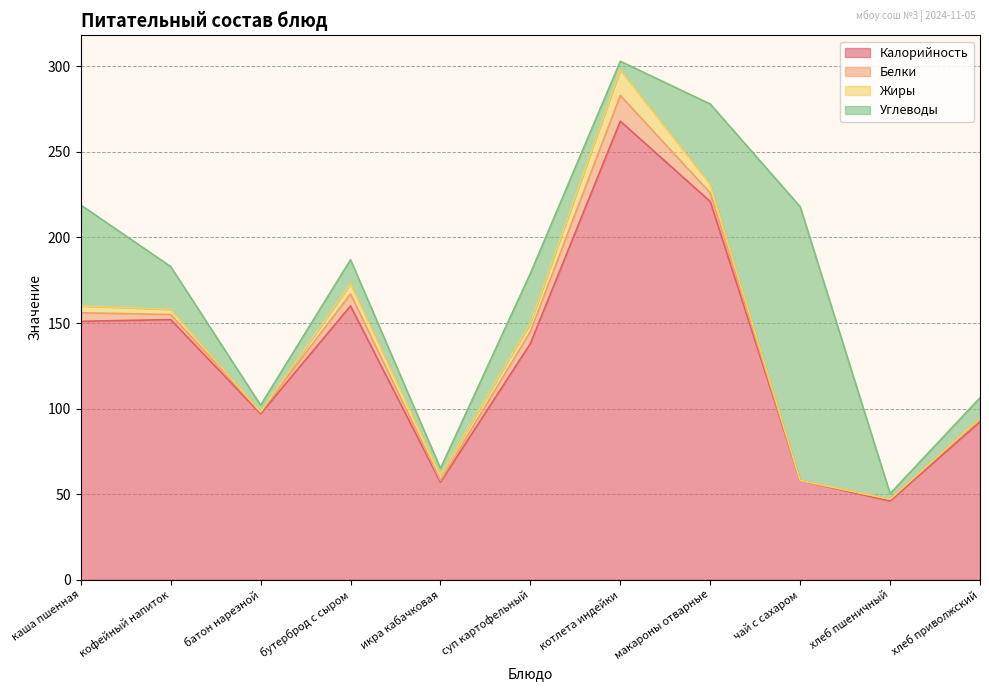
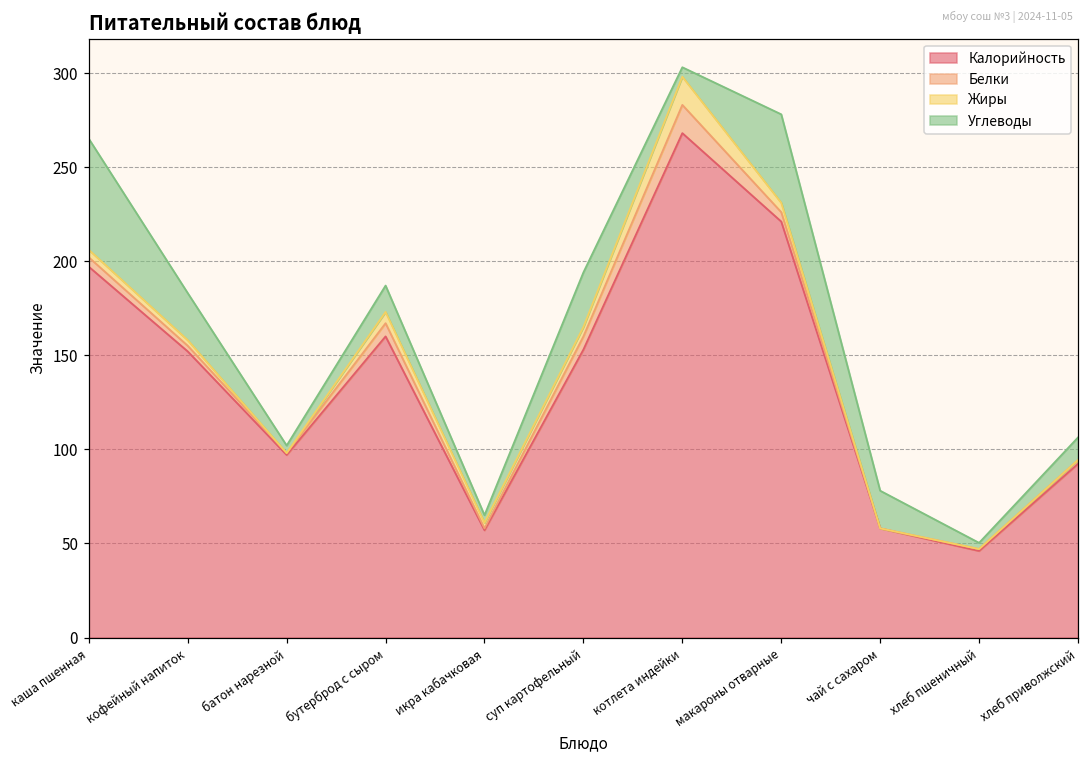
  {
    "Калорийность": {
-     "каша пшенная": 151,
+     "каша пшенная": 197,
      "кофейный напиток": 152,
      "бутерброд с сыром": 160,
-     "суп картофельный": 138,
+     "суп картофельный": 153,
      "котлета индейки": 268,
      "макароны отварные": 221,
      "хлеб приволжский": 92
    },
    "Углеводы": {
      "каша пшенная": 59,
      "кофейный напиток": 25,
      "батон нарезной": 4,
      "бутерброд с сыром": 14,
      "икра кабачковая": 4,
      "суп картофельный": 29,
      "котлета индейки": 5,
      "макароны отварные": 47,
-     "чай с сахаром": 160,
+     "чай с сахаром": 20,
      "хлеб пшеничный": 3,
      "хлеб приволжский": 12
    }
  }
